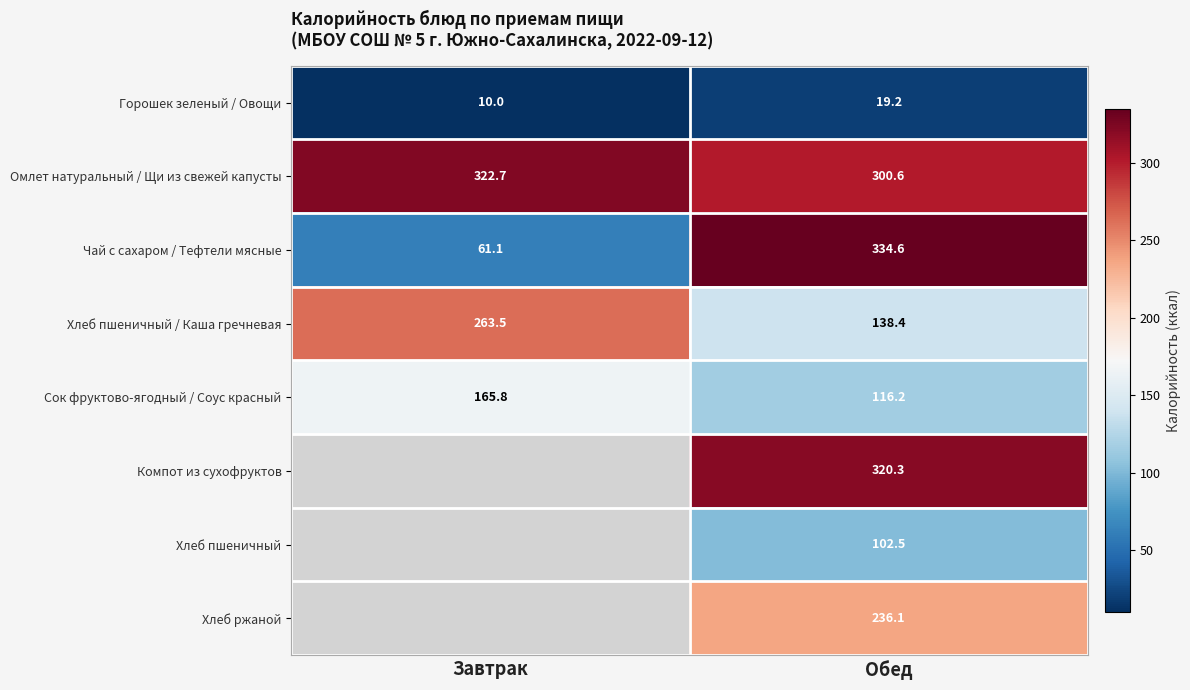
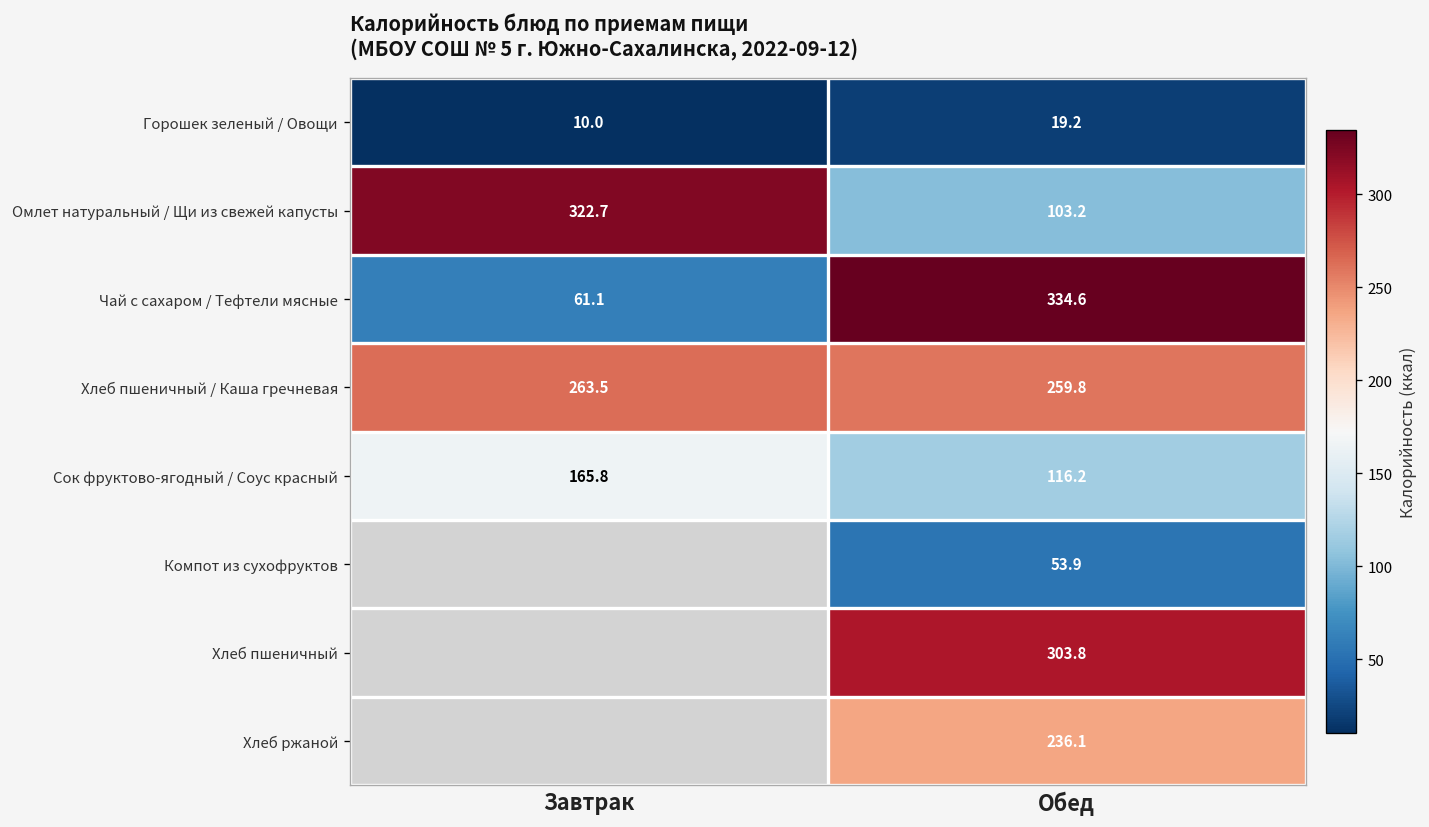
  {
    "Горошек зеленый / Овощи": {
      "Завтрак": 10.0,
      "Обед": 19.2
    },
    "Омлет натуральный / Щи из свежей капусты": {
      "Завтрак": 322.7,
-     "Обед": 300.6
+     "Обед": 103.2
    },
    "Чай с сахаром / Тефтели мясные": {
      "Завтрак": 61.1,
      "Обед": 334.6
    },
    "Хлеб пшеничный / Каша гречневая": {
      "Завтрак": 263.5,
-     "Обед": 138.4
+     "Обед": 259.8
    },
    "Сок фруктово-ягодный / Соус красный": {
      "Завтрак": 165.8,
      "Обед": 116.2
    },
    "Компот из сухофруктов": {
-     "Обед": 320.3
+     "Обед": 53.9
    },
    "Хлеб пшеничный": {
-     "Обед": 102.5
+     "Обед": 303.8
    },
    "Хлеб ржаной": {
      "Обед": 236.1
    }
  }
